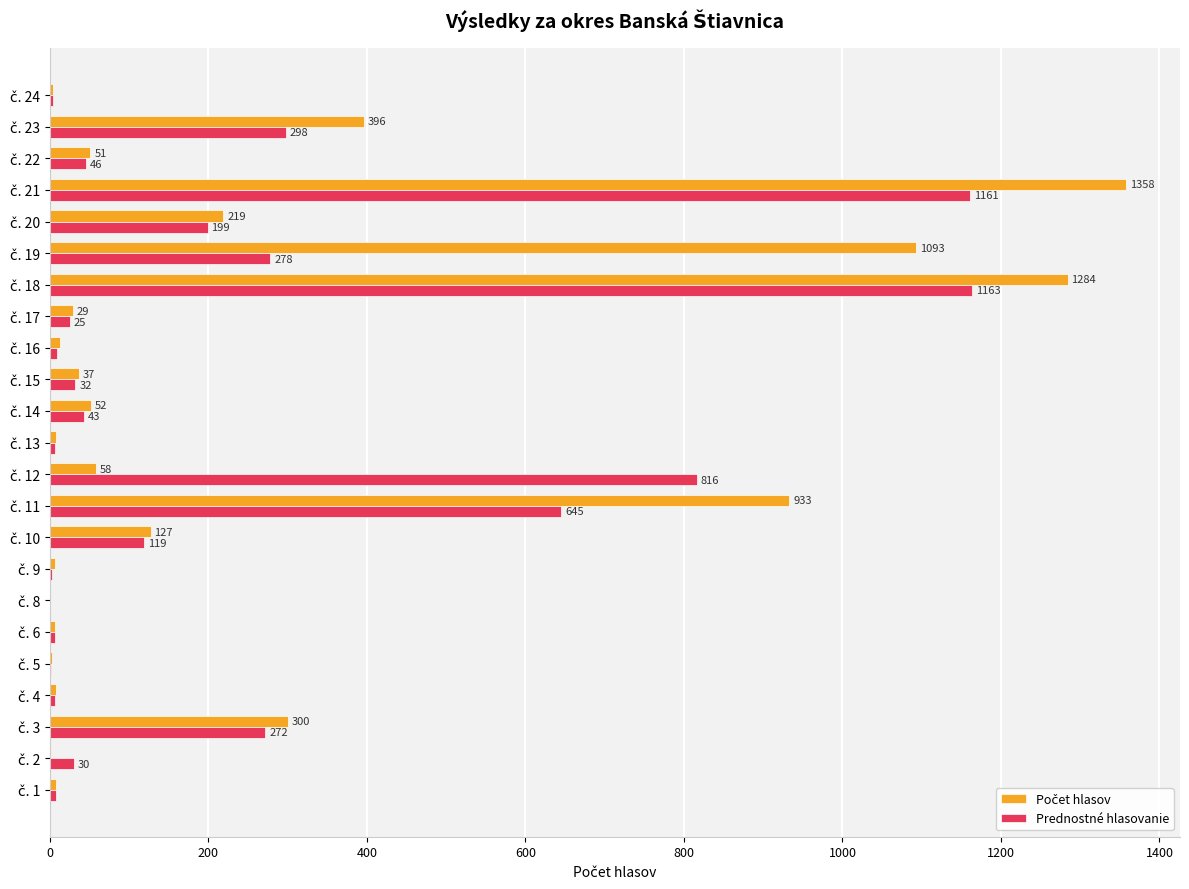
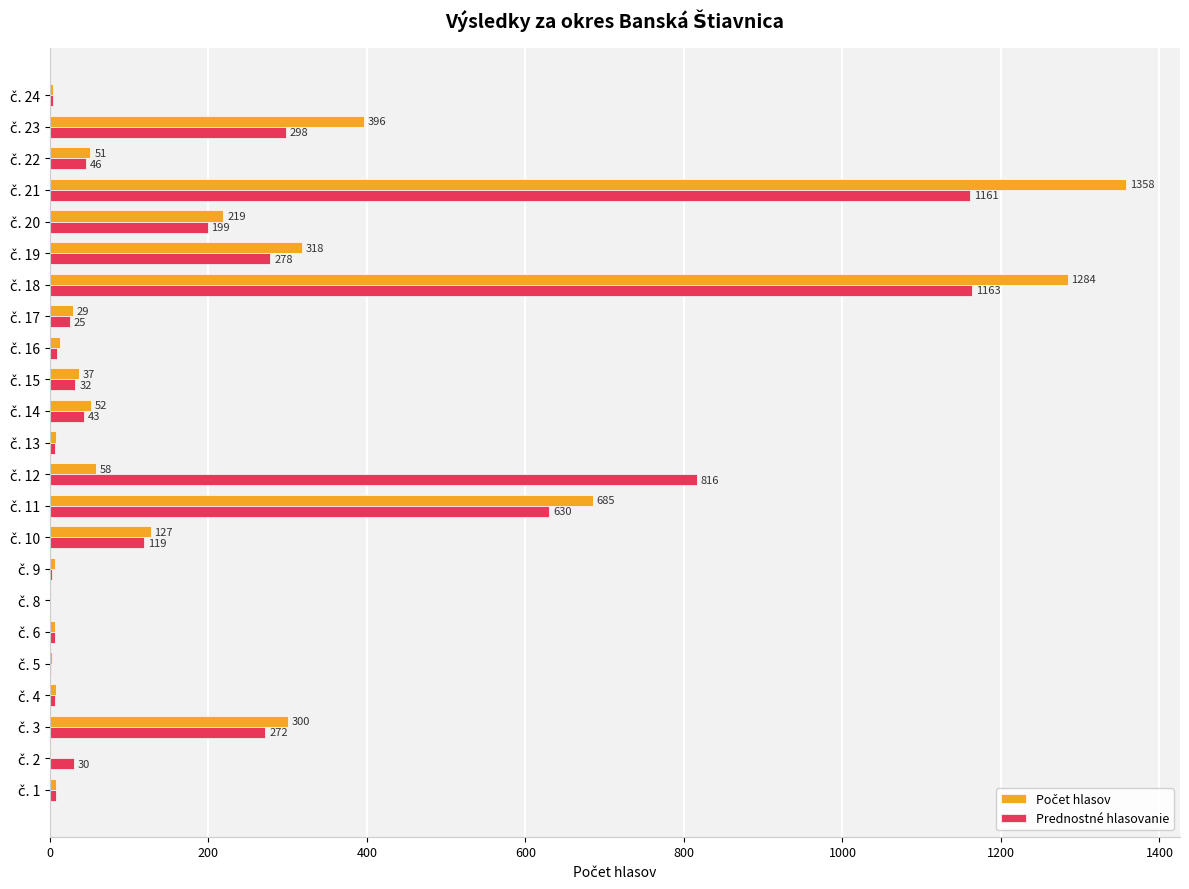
  {
    "Počet hlasov": {
      "č. 23": 396,
      "č. 22": 51,
      "č. 21": 1358,
      "č. 20": 219,
-     "č. 19": 1093,
+     "č. 19": 318,
      "č. 18": 1284,
      "č. 17": 29,
      "č. 15": 37,
      "č. 14": 52,
      "č. 12": 58,
-     "č. 11": 933,
+     "č. 11": 685,
      "č. 10": 127,
      "č. 3": 300
    },
    "Prednostné hlasovanie": {
      "č. 23": 298,
      "č. 22": 46,
      "č. 21": 1161,
      "č. 20": 199,
      "č. 19": 278,
      "č. 18": 1163,
      "č. 17": 25,
      "č. 15": 32,
      "č. 14": 43,
      "č. 12": 816,
-     "č. 11": 645,
+     "č. 11": 630,
      "č. 10": 119,
      "č. 3": 272,
      "č. 2": 30
    }
  }
